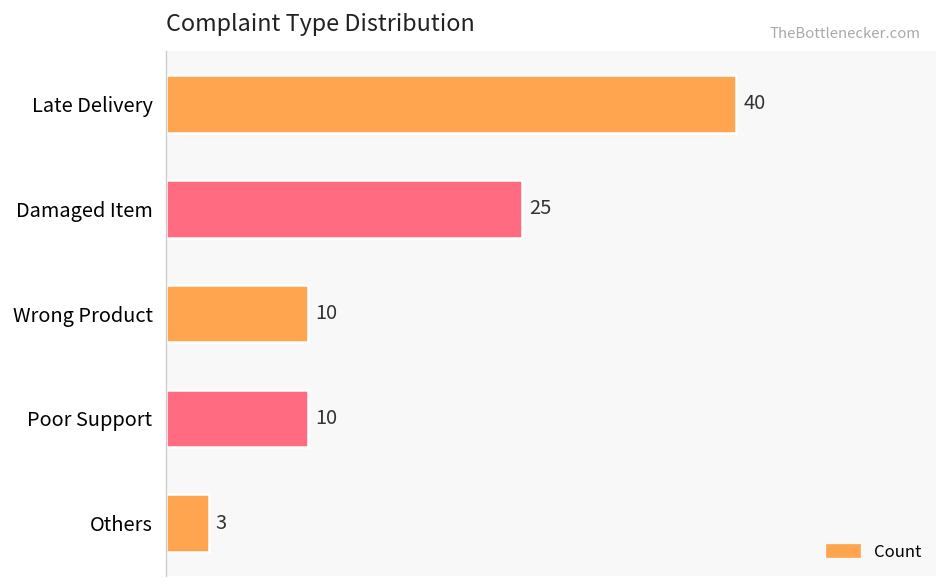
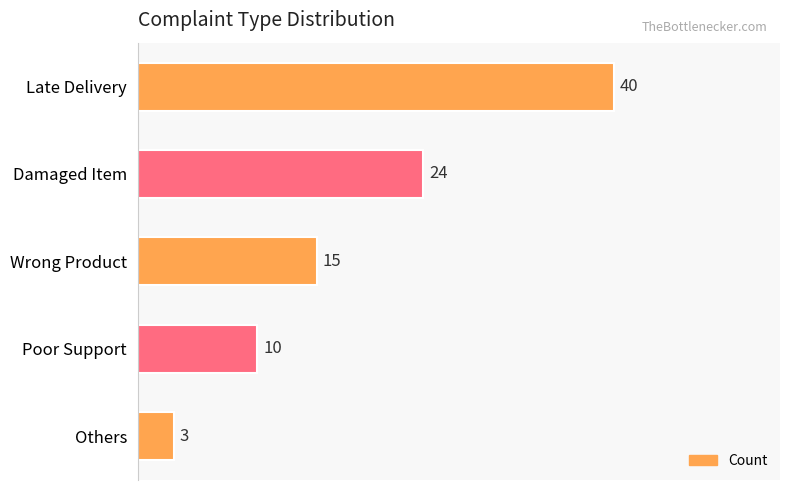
  {
    "Late Delivery": 40,
-   "Damaged Item": 25,
-   "Wrong Product": 10,
+   "Damaged Item": 24,
+   "Wrong Product": 15,
    "Poor Support": 10,
    "Others": 3
  }
